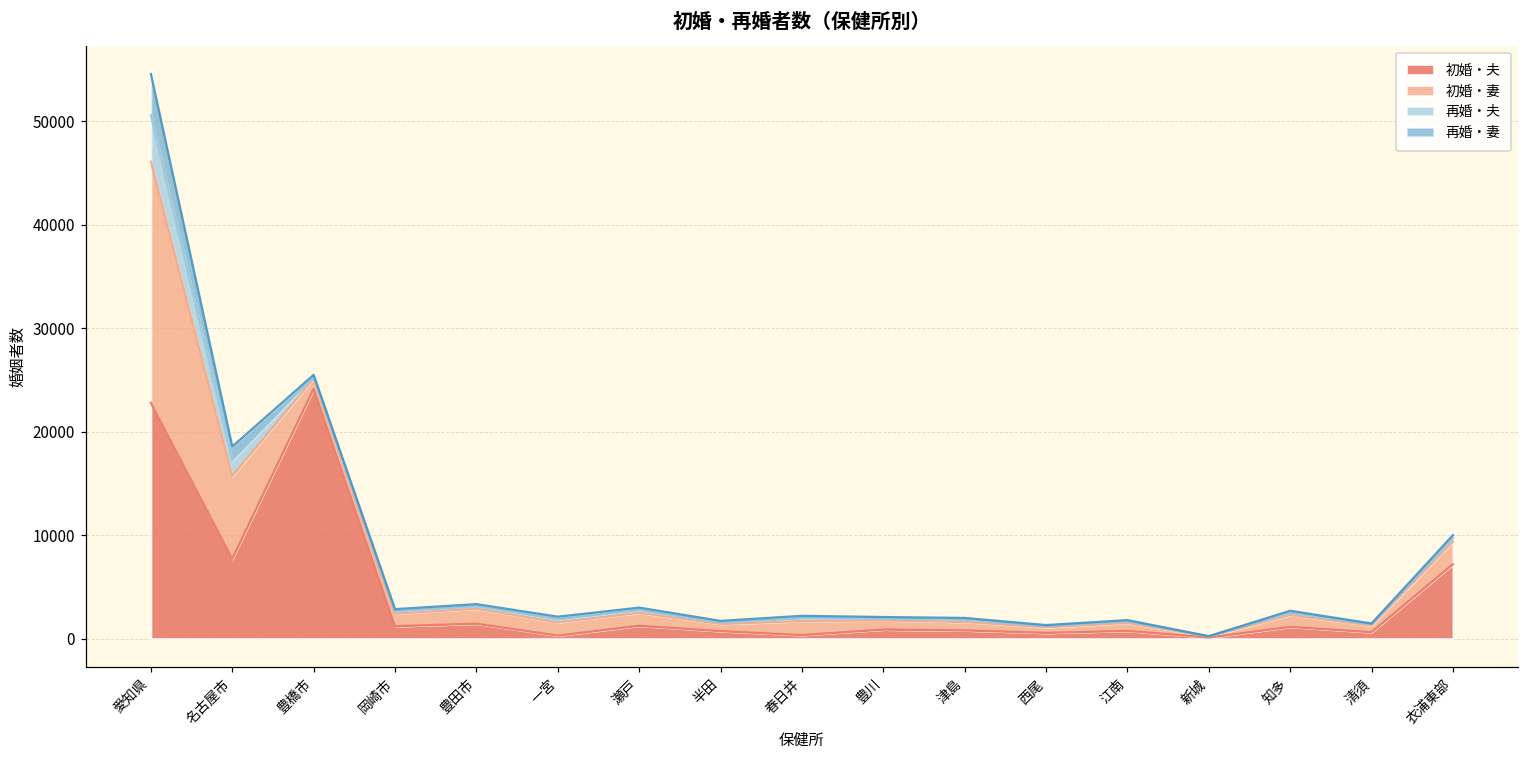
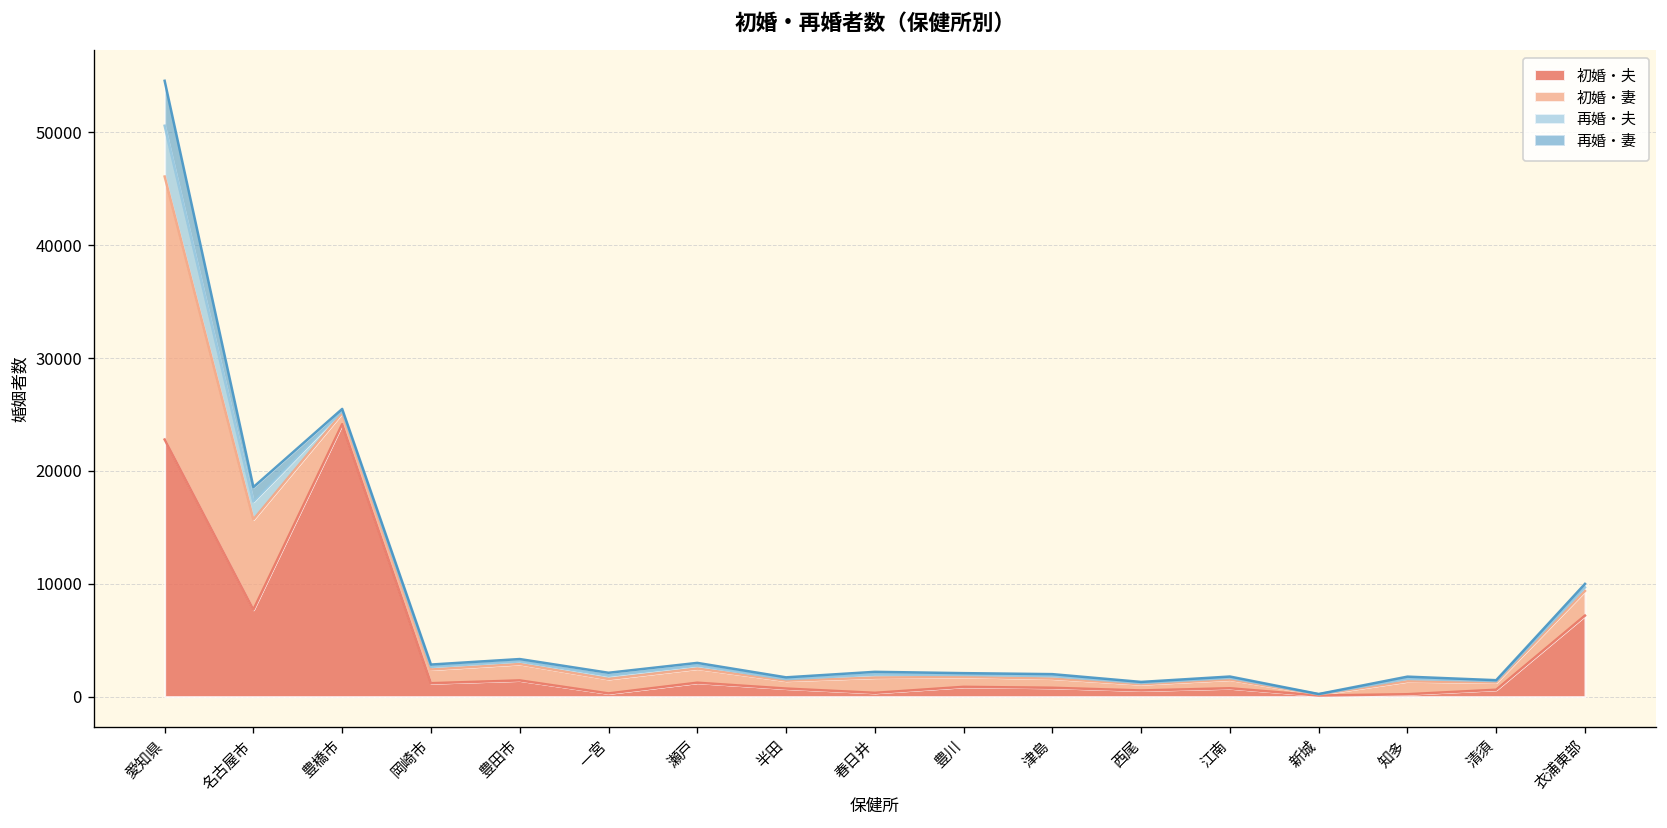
  {
    "初婚・夫": {
      "愛知県": 23000,
      "名古屋市": 8000,
      "豊橋市": 24000,
      "岡崎市": 1000,
      "豊田市": 1000,
      "一宮": 0,
      "瀬戸": 1000,
      "半田": 1000,
      "春日井": 0,
      "豊川": 1000,
      "津島": 1000,
      "西尾": 1000,
      "江南": 1000,
-     "知多": 1000,
+     "知多": 0,
      "清須": 1000,
      "衣浦東部": 7000
    },
    "初婚・妻": {
      "愛知県": 23000,
      "名古屋市": 8000,
      "一宮": 1000,
      "衣浦東部": 2000
    },
    "再婚・夫": {
      "愛知県": 5000,
      "名古屋市": 2000,
      "衣浦東部": 0
    },
    "再婚・妻": {
      "愛知県": 4000,
      "名古屋市": 1000,
      "衣浦東部": 0
    }
  }
